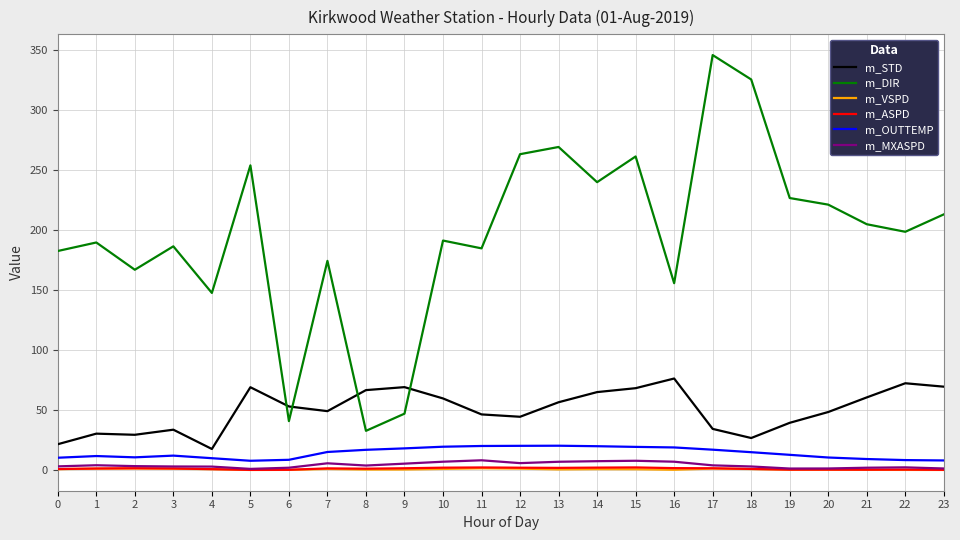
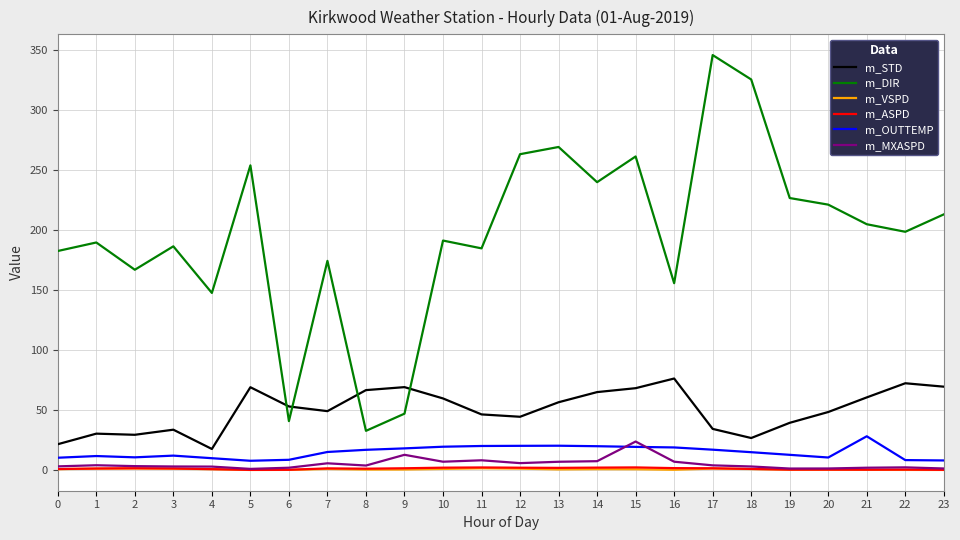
  {
    "m_STD": {
      "0": 21,
      "1": 30,
      "2": 29,
      "3": 34,
      "4": 18,
      "5": 69,
      "6": 53,
      "7": 49,
      "8": 67,
      "9": 69,
      "10": 60,
      "11": 46,
      "12": 44,
      "13": 56,
      "14": 65,
      "15": 68,
      "16": 76,
      "17": 34,
      "18": 27,
      "19": 39,
      "20": 48,
      "21": 60,
      "22": 72,
      "23": 69
    },
    "m_DIR": {
      "0": 182,
      "1": 189,
      "2": 167,
      "3": 186,
      "4": 147,
      "5": 254,
      "6": 41,
      "7": 174,
      "8": 33,
      "9": 47,
      "10": 191,
      "11": 185,
      "12": 263,
      "13": 269,
      "14": 240,
      "15": 261,
      "16": 156,
      "17": 345,
      "18": 325,
      "19": 226,
      "20": 221,
      "21": 205,
      "22": 198,
      "23": 213
    },
    "m_OUTTEMP": {
      "0": 10,
      "1": 12,
      "2": 11,
      "3": 12,
      "4": 10,
      "5": 8,
      "6": 9,
      "7": 15,
      "8": 17,
      "9": 18,
      "10": 19,
      "11": 20,
      "12": 20,
      "13": 20,
      "14": 20,
      "15": 19,
      "16": 19,
      "17": 17,
      "18": 15,
      "19": 13,
      "20": 10,
-     "21": 9,
+     "21": 28,
      "22": 8,
      "23": 8
    },
    "m_MXASPD": {
      "0": 3,
      "1": 4,
      "7": 6,
      "8": 4,
-     "9": 5,
+     "9": 13,
      "10": 7,
      "11": 8,
      "12": 6,
      "13": 7,
      "14": 7,
-     "15": 8,
+     "15": 24,
      "16": 7,
      "17": 4
    }
  }
